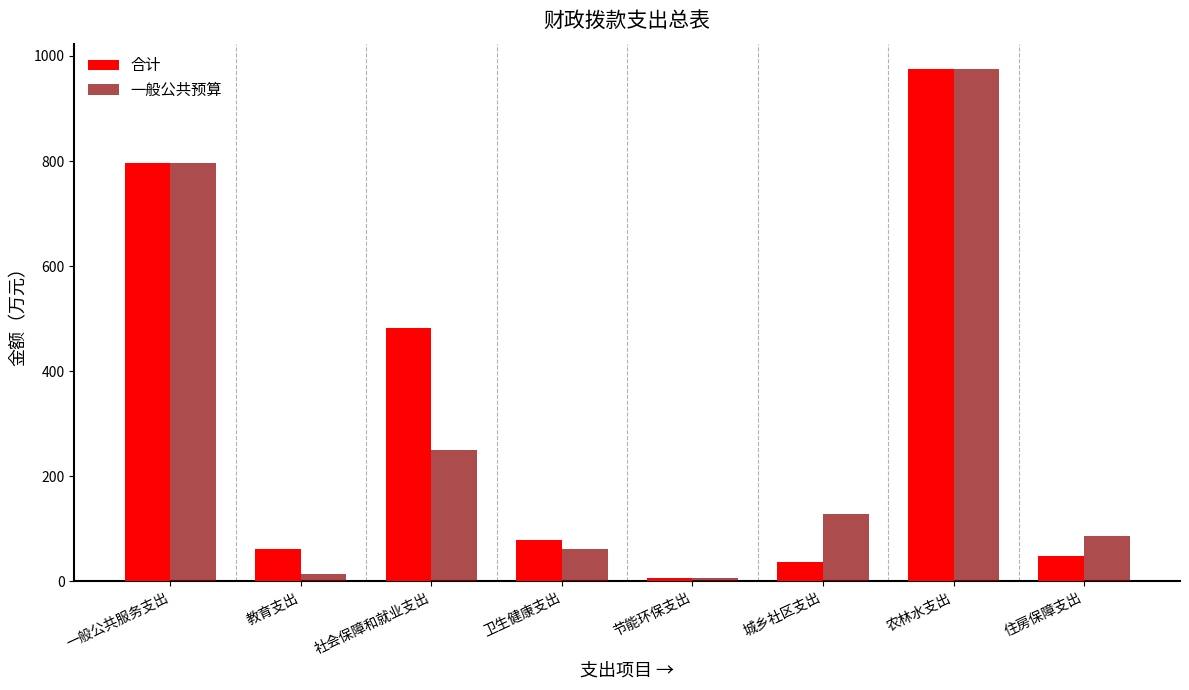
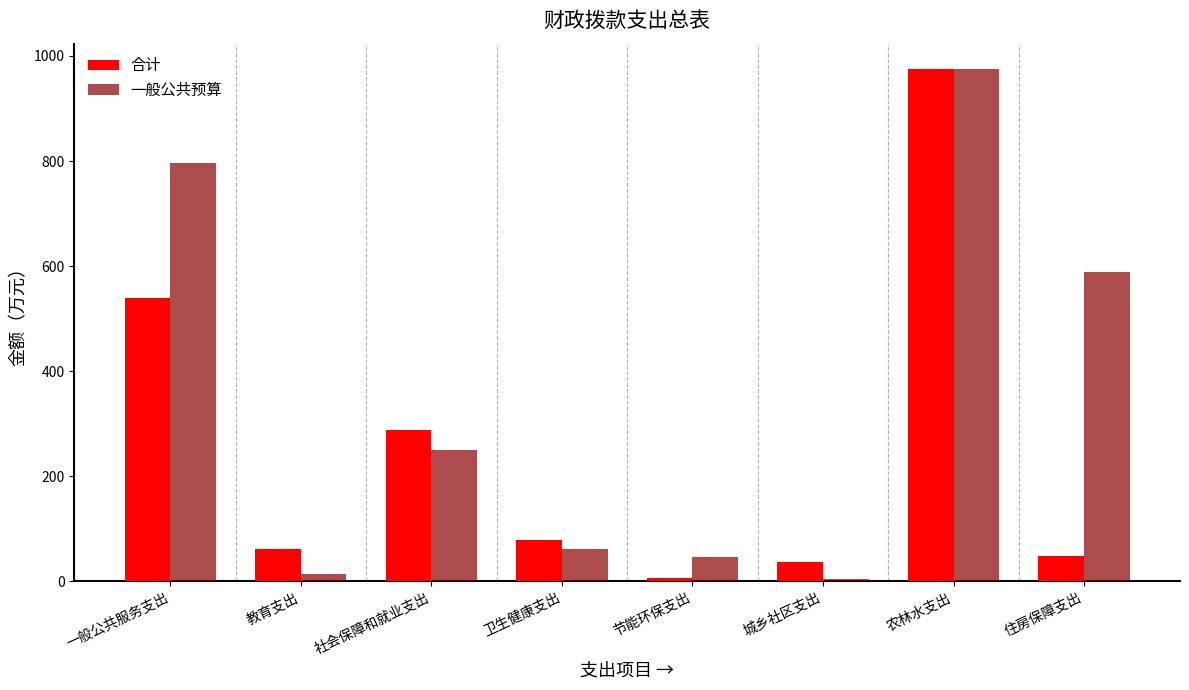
  {
    "合计": {
-     "一般公共服务支出": 800,
+     "一般公共服务支出": 540,
      "教育支出": 60,
-     "社会保障和就业支出": 480,
+     "社会保障和就业支出": 290,
      "卫生健康支出": 80,
      "节能环保支出": 10,
      "城乡社区支出": 40,
      "农林水支出": 970,
      "住房保障支出": 50
    },
    "一般公共预算": {
      "一般公共服务支出": 800,
      "教育支出": 10,
      "社会保障和就业支出": 250,
      "卫生健康支出": 60,
-     "节能环保支出": 10,
-     "城乡社区支出": 130,
+     "节能环保支出": 50,
+     "城乡社区支出": 10,
      "农林水支出": 970,
-     "住房保障支出": 90
+     "住房保障支出": 590
    }
  }
